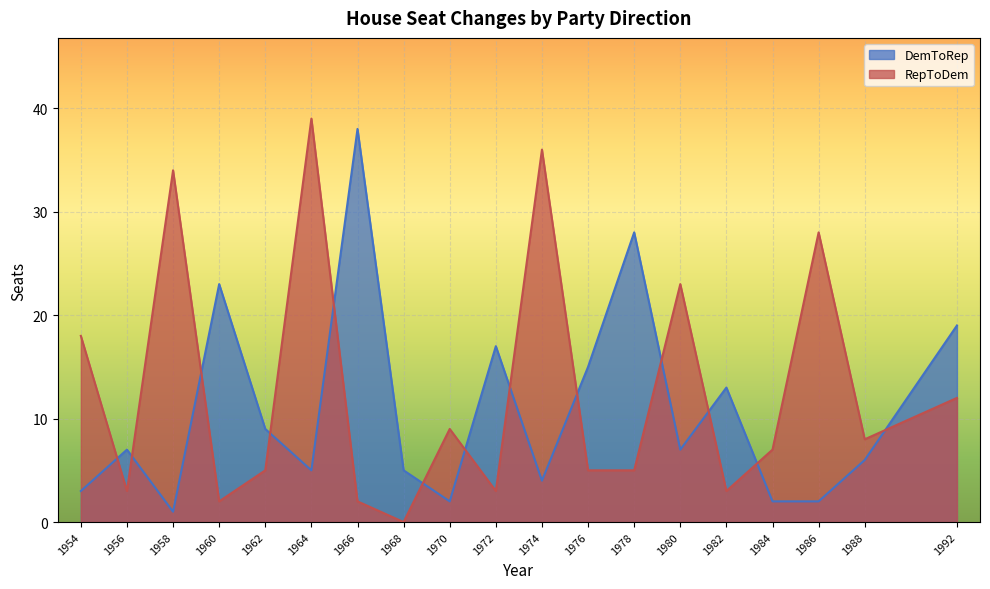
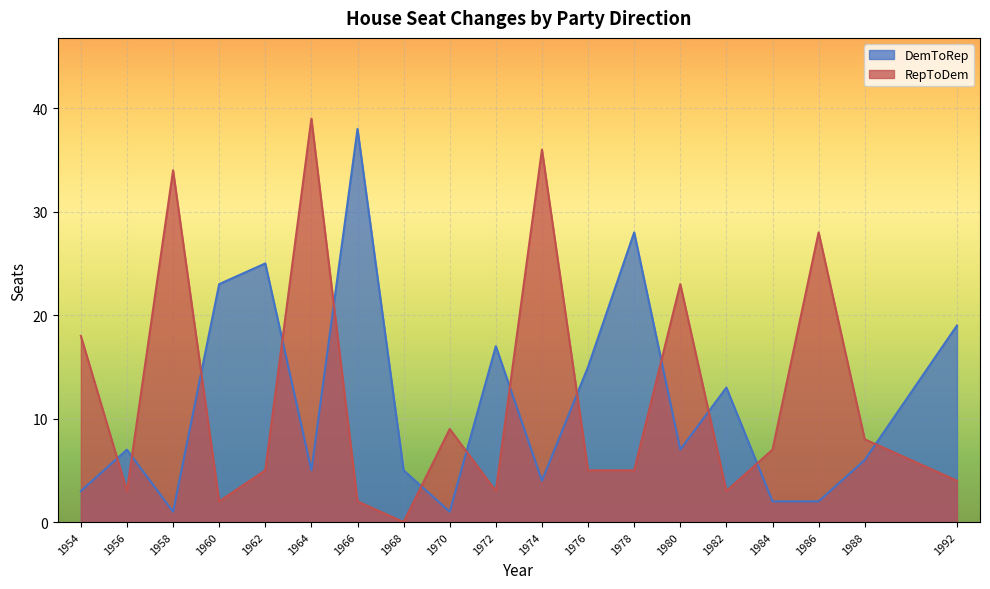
  {
    "DemToRep": {
      "1954": 3,
      "1956": 7,
      "1958": 1,
      "1960": 23,
-     "1962": 9,
+     "1962": 25,
      "1964": 5,
      "1966": 38,
      "1968": 5,
-     "1970": 2,
+     "1970": 1,
      "1972": 17,
      "1974": 4,
      "1976": 15,
      "1978": 28,
      "1980": 7,
      "1982": 13,
      "1984": 2,
      "1986": 2,
      "1988": 6,
      "1992": 19
    },
    "RepToDem": {
      "1954": 18,
      "1956": 3,
      "1958": 34,
      "1960": 2,
      "1962": 5,
      "1964": 39,
      "1966": 2,
      "1968": 0,
      "1970": 9,
      "1972": 3,
      "1974": 36,
      "1976": 5,
      "1978": 5,
      "1980": 23,
      "1982": 3,
      "1984": 7,
      "1986": 28,
      "1988": 8,
-     "1992": 12
+     "1992": 4
    }
  }
